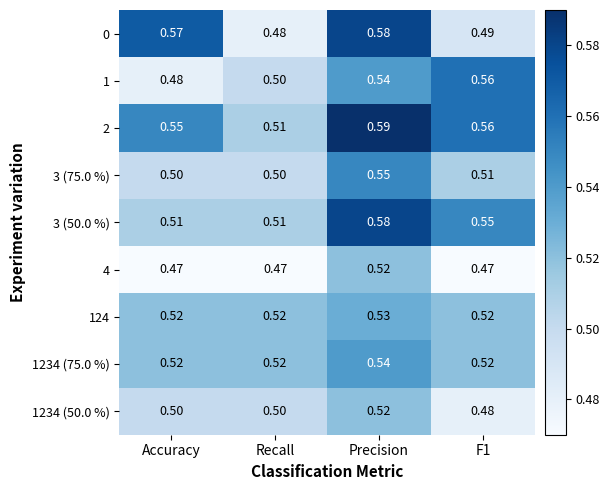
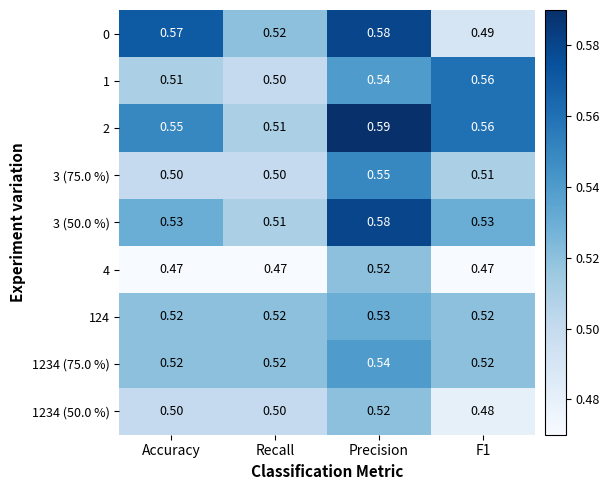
  {
    "0": {
      "Accuracy": 0.57,
-     "Recall": 0.48,
+     "Recall": 0.52,
      "Precision": 0.58,
      "F1": 0.49
    },
    "1": {
-     "Accuracy": 0.48,
+     "Accuracy": 0.51,
      "Recall": 0.50,
      "Precision": 0.54,
      "F1": 0.56
    },
    "2": {
      "Accuracy": 0.55,
      "Recall": 0.51,
      "Precision": 0.59,
      "F1": 0.56
    },
    "3 (75.0 %)": {
      "Accuracy": 0.50,
      "Recall": 0.50,
      "Precision": 0.55,
      "F1": 0.51
    },
    "3 (50.0 %)": {
-     "Accuracy": 0.51,
+     "Accuracy": 0.53,
      "Recall": 0.51,
      "Precision": 0.58,
-     "F1": 0.55
+     "F1": 0.53
    },
    "4": {
      "Accuracy": 0.47,
      "Recall": 0.47,
      "Precision": 0.52,
      "F1": 0.47
    },
    "124": {
      "Accuracy": 0.52,
      "Recall": 0.52,
      "Precision": 0.53,
      "F1": 0.52
    },
    "1234 (75.0 %)": {
      "Accuracy": 0.52,
      "Recall": 0.52,
      "Precision": 0.54,
      "F1": 0.52
    },
    "1234 (50.0 %)": {
      "Accuracy": 0.50,
      "Recall": 0.50,
      "Precision": 0.52,
      "F1": 0.48
    }
  }
